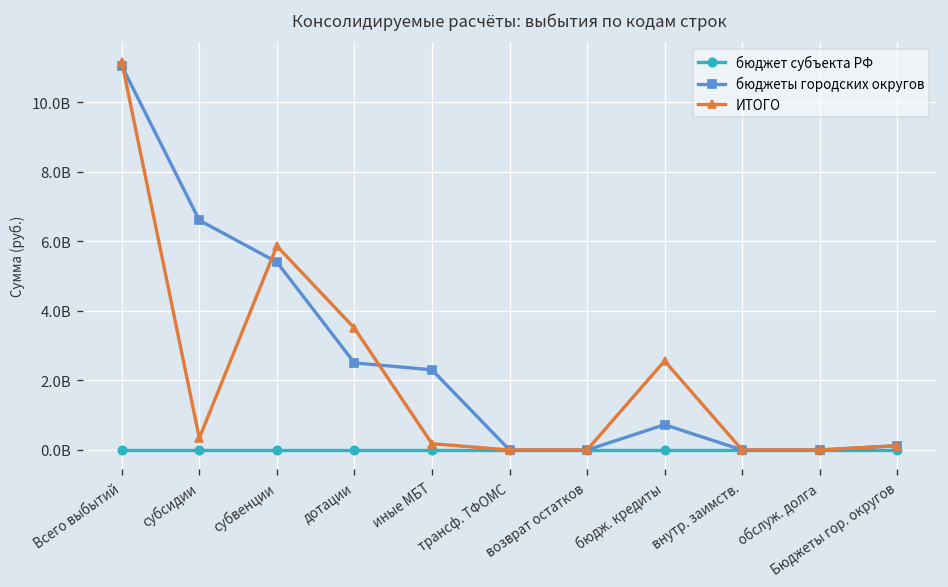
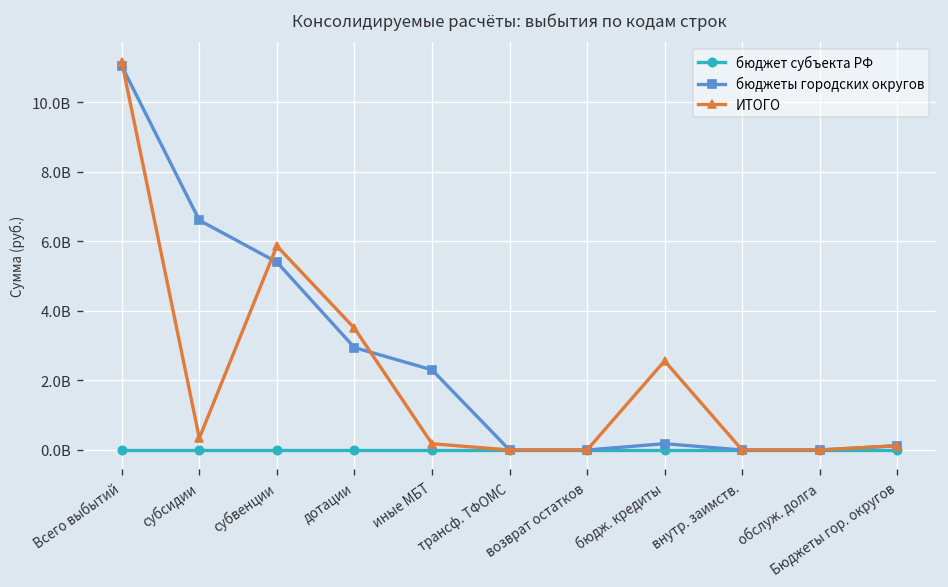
  {
    "бюджет субъекта РФ": {
      "Всего выбытий": 0,
      "субсидии": 0,
      "субвенции": 0,
      "дотации": 0,
      "иные МБТ": 0,
      "бюдж. кредиты": 0,
      "Бюджеты гор. округов": 0
    },
    "бюджеты городских округов": {
      "Всего выбытий": 11000000000,
      "субсидии": 6600000000,
      "субвенции": 5400000000,
-     "дотации": 2500000000,
+     "дотации": 2900000000,
      "иные МБТ": 2300000000,
-     "бюдж. кредиты": 700000000
+     "бюдж. кредиты": 200000000
    },
    "ИТОГО": {
      "Всего выбытий": 11200000000,
      "субсидии": 300000000,
      "субвенции": 5900000000,
      "дотации": 3500000000,
      "иные МБТ": 200000000,
      "бюдж. кредиты": 2600000000
    }
  }
